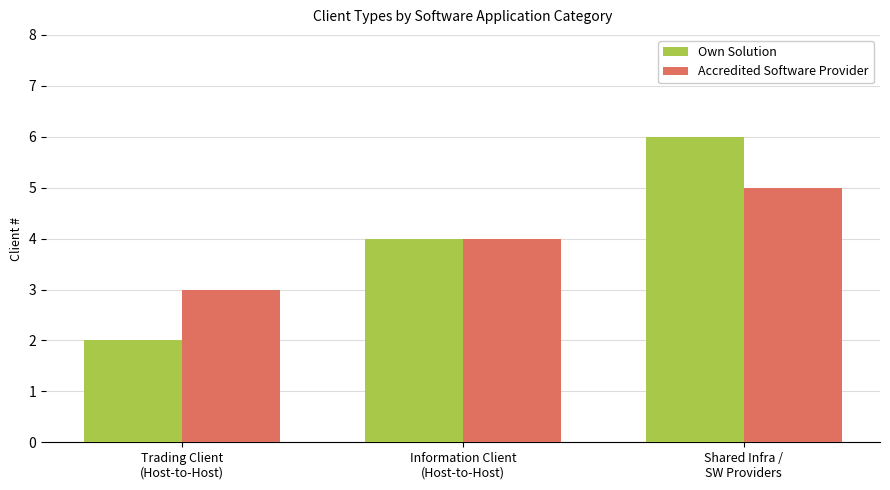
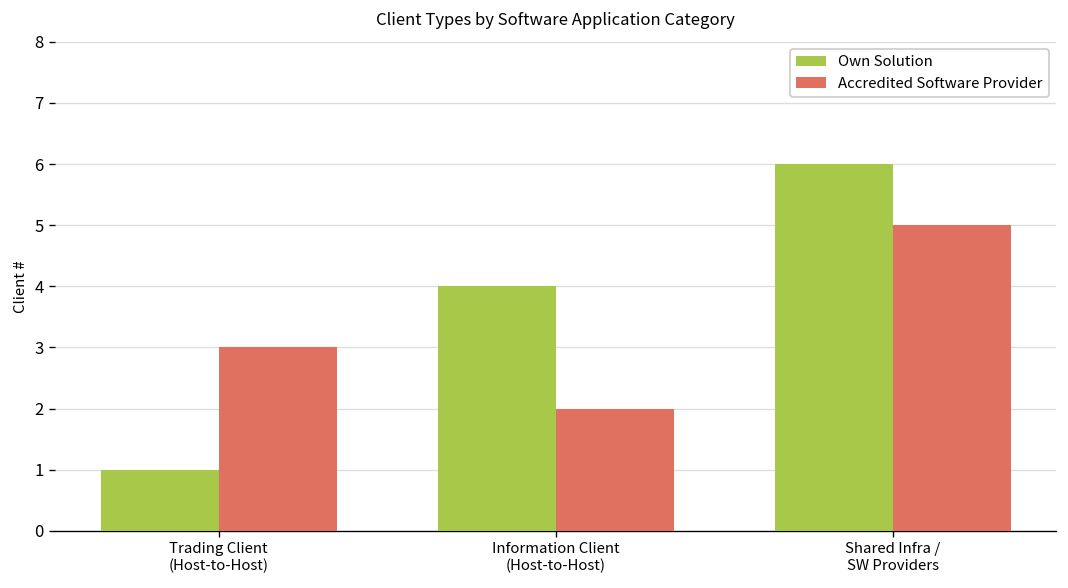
  {
    "Own Solution": {
-     "Trading Client (Host-to-Host)": 2,
+     "Trading Client (Host-to-Host)": 1,
      "Information Client (Host-to-Host)": 4,
      "Shared Infra / SW Providers": 6
    },
    "Accredited Software Provider": {
      "Trading Client (Host-to-Host)": 3,
-     "Information Client (Host-to-Host)": 4,
+     "Information Client (Host-to-Host)": 2,
      "Shared Infra / SW Providers": 5
    }
  }
